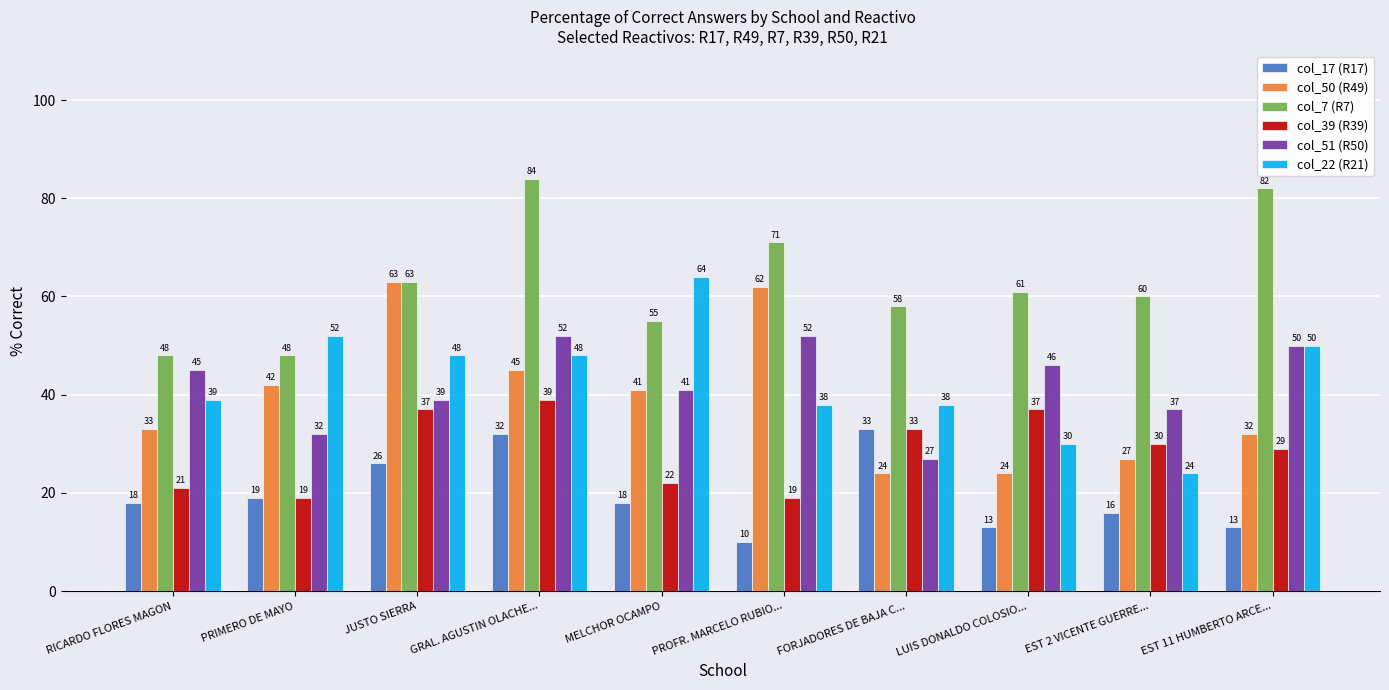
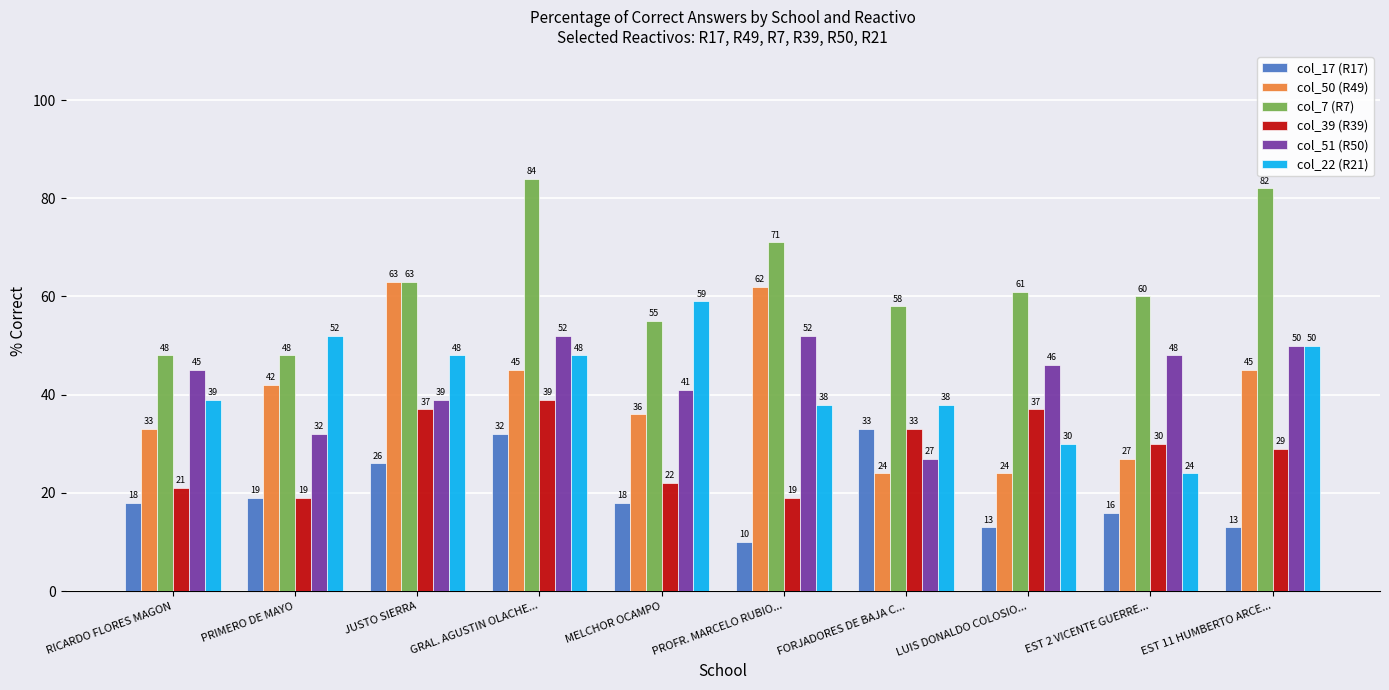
  {
    "col_17 (R17)": {
      "RICARDO FLORES MAGON": 18,
      "PRIMERO DE MAYO": 19,
      "JUSTO SIERRA": 26,
      "GRAL. AGUSTIN OLACHE...": 32,
      "MELCHOR OCAMPO": 18,
      "PROFR. MARCELO RUBIO...": 10,
      "FORJADORES DE BAJA C...": 33,
      "LUIS DONALDO COLOSIO...": 13,
      "EST 2 VICENTE GUERRE...": 16,
      "EST 11 HUMBERTO ARCE...": 13
    },
    "col_50 (R49)": {
      "RICARDO FLORES MAGON": 33,
      "PRIMERO DE MAYO": 42,
      "JUSTO SIERRA": 63,
      "GRAL. AGUSTIN OLACHE...": 45,
-     "MELCHOR OCAMPO": 41,
+     "MELCHOR OCAMPO": 36,
      "PROFR. MARCELO RUBIO...": 62,
      "FORJADORES DE BAJA C...": 24,
      "LUIS DONALDO COLOSIO...": 24,
      "EST 2 VICENTE GUERRE...": 27,
-     "EST 11 HUMBERTO ARCE...": 32
+     "EST 11 HUMBERTO ARCE...": 45
    },
    "col_7 (R7)": {
      "RICARDO FLORES MAGON": 48,
      "PRIMERO DE MAYO": 48,
      "JUSTO SIERRA": 63,
      "GRAL. AGUSTIN OLACHE...": 84,
      "MELCHOR OCAMPO": 55,
      "PROFR. MARCELO RUBIO...": 71,
      "FORJADORES DE BAJA C...": 58,
      "LUIS DONALDO COLOSIO...": 61,
      "EST 2 VICENTE GUERRE...": 60,
      "EST 11 HUMBERTO ARCE...": 82
    },
    "col_39 (R39)": {
      "RICARDO FLORES MAGON": 21,
      "PRIMERO DE MAYO": 19,
      "JUSTO SIERRA": 37,
      "GRAL. AGUSTIN OLACHE...": 39,
      "MELCHOR OCAMPO": 22,
      "PROFR. MARCELO RUBIO...": 19,
      "FORJADORES DE BAJA C...": 33,
      "LUIS DONALDO COLOSIO...": 37,
      "EST 2 VICENTE GUERRE...": 30,
      "EST 11 HUMBERTO ARCE...": 29
    },
    "col_51 (R50)": {
      "RICARDO FLORES MAGON": 45,
      "PRIMERO DE MAYO": 32,
      "JUSTO SIERRA": 39,
      "GRAL. AGUSTIN OLACHE...": 52,
      "MELCHOR OCAMPO": 41,
      "PROFR. MARCELO RUBIO...": 52,
      "FORJADORES DE BAJA C...": 27,
      "LUIS DONALDO COLOSIO...": 46,
-     "EST 2 VICENTE GUERRE...": 37,
+     "EST 2 VICENTE GUERRE...": 48,
      "EST 11 HUMBERTO ARCE...": 50
    },
    "col_22 (R21)": {
      "RICARDO FLORES MAGON": 39,
      "PRIMERO DE MAYO": 52,
      "JUSTO SIERRA": 48,
      "GRAL. AGUSTIN OLACHE...": 48,
-     "MELCHOR OCAMPO": 64,
+     "MELCHOR OCAMPO": 59,
      "PROFR. MARCELO RUBIO...": 38,
      "FORJADORES DE BAJA C...": 38,
      "LUIS DONALDO COLOSIO...": 30,
      "EST 2 VICENTE GUERRE...": 24,
      "EST 11 HUMBERTO ARCE...": 50
    }
  }
